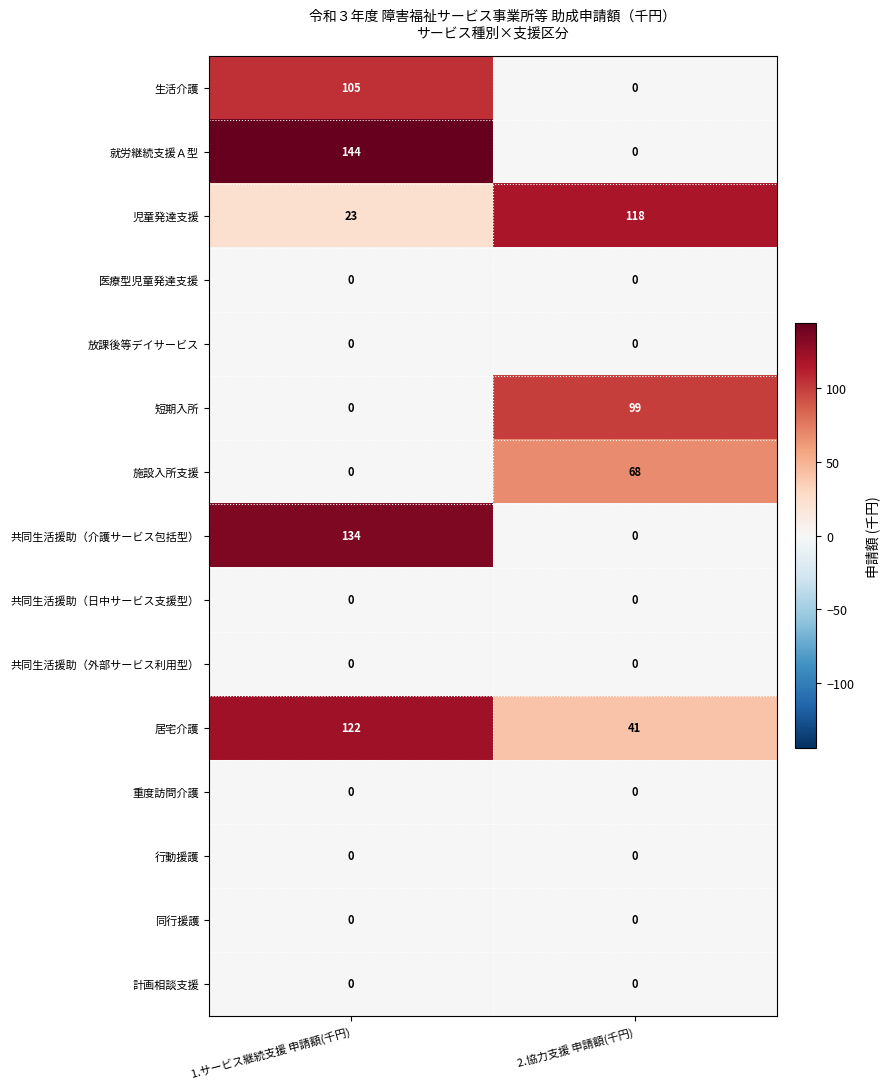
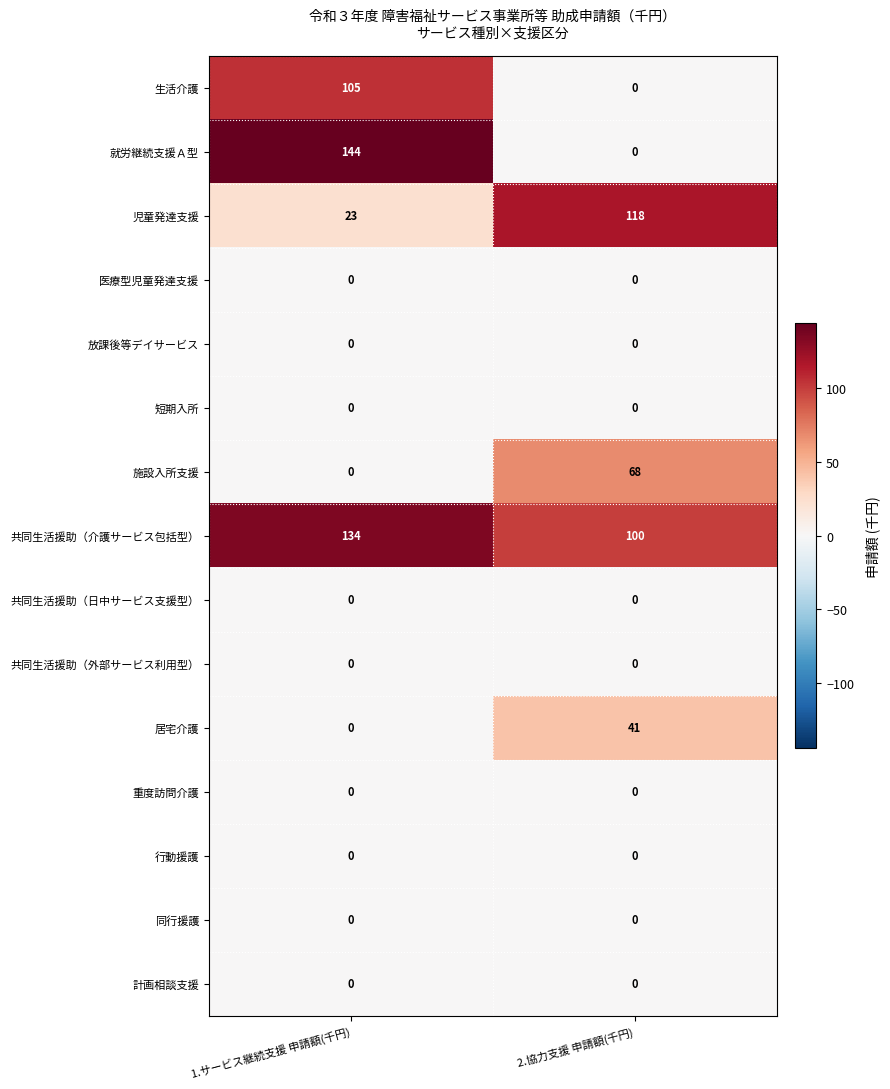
  {
    "生活介護": {
      "1.サービス継続支援 申請額(千円)": 105,
      "2.協力支援 申請額(千円)": 0
    },
    "就労継続支援Ａ型": {
      "1.サービス継続支援 申請額(千円)": 144,
      "2.協力支援 申請額(千円)": 0
    },
    "児童発達支援": {
      "1.サービス継続支援 申請額(千円)": 23,
      "2.協力支援 申請額(千円)": 118
    },
    "医療型児童発達支援": {
      "1.サービス継続支援 申請額(千円)": 0,
      "2.協力支援 申請額(千円)": 0
    },
    "放課後等デイサービス": {
      "1.サービス継続支援 申請額(千円)": 0,
      "2.協力支援 申請額(千円)": 0
    },
    "短期入所": {
      "1.サービス継続支援 申請額(千円)": 0,
-     "2.協力支援 申請額(千円)": 99
+     "2.協力支援 申請額(千円)": 0
    },
    "施設入所支援": {
      "1.サービス継続支援 申請額(千円)": 0,
      "2.協力支援 申請額(千円)": 68
    },
    "共同生活援助（介護サービス包括型）": {
      "1.サービス継続支援 申請額(千円)": 134,
-     "2.協力支援 申請額(千円)": 0
+     "2.協力支援 申請額(千円)": 100
    },
    "共同生活援助（日中サービス支援型）": {
      "1.サービス継続支援 申請額(千円)": 0,
      "2.協力支援 申請額(千円)": 0
    },
    "共同生活援助（外部サービス利用型）": {
      "1.サービス継続支援 申請額(千円)": 0,
      "2.協力支援 申請額(千円)": 0
    },
    "居宅介護": {
-     "1.サービス継続支援 申請額(千円)": 122,
+     "1.サービス継続支援 申請額(千円)": 0,
      "2.協力支援 申請額(千円)": 41
    },
    "重度訪問介護": {
      "1.サービス継続支援 申請額(千円)": 0,
      "2.協力支援 申請額(千円)": 0
    },
    "行動援護": {
      "1.サービス継続支援 申請額(千円)": 0,
      "2.協力支援 申請額(千円)": 0
    },
    "同行援護": {
      "1.サービス継続支援 申請額(千円)": 0,
      "2.協力支援 申請額(千円)": 0
    },
    "計画相談支援": {
      "1.サービス継続支援 申請額(千円)": 0,
      "2.協力支援 申請額(千円)": 0
    }
  }
